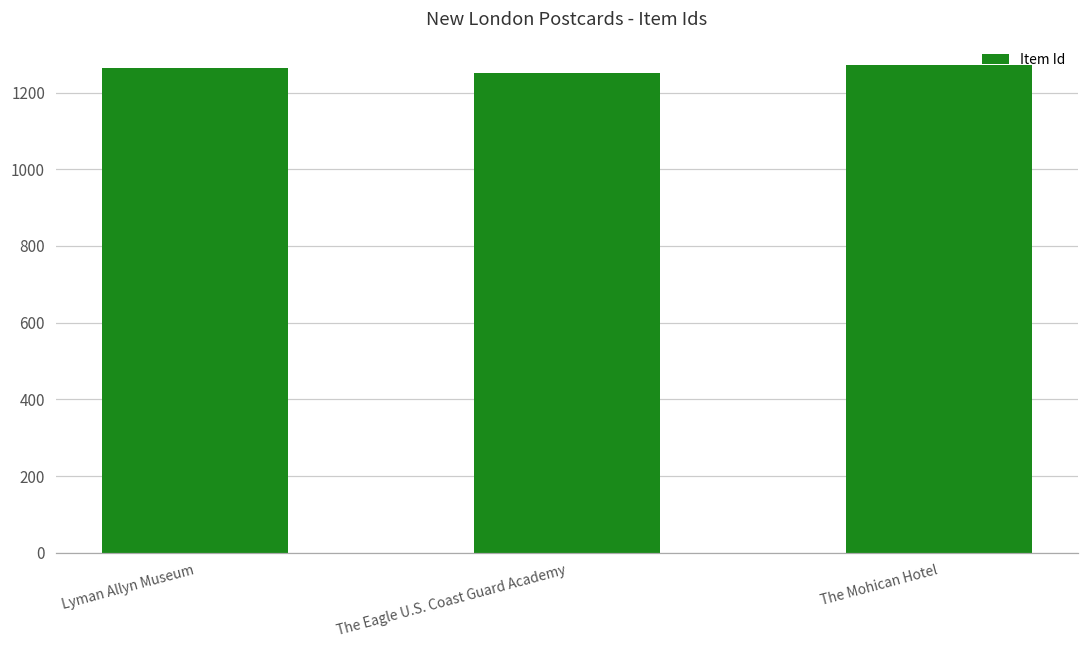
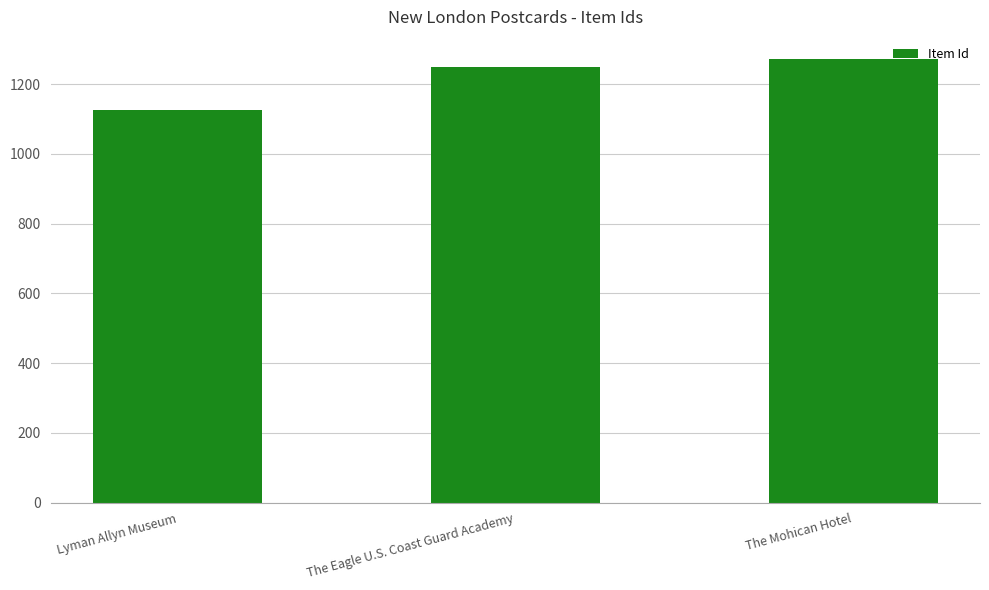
  {
-   "Lyman Allyn Museum": 1260,
+   "Lyman Allyn Museum": 1130,
    "The Eagle U.S. Coast Guard Academy": 1250,
    "The Mohican Hotel": 1270
  }
